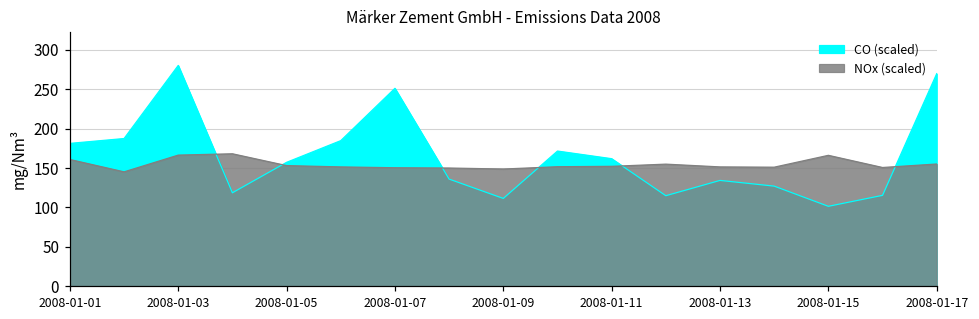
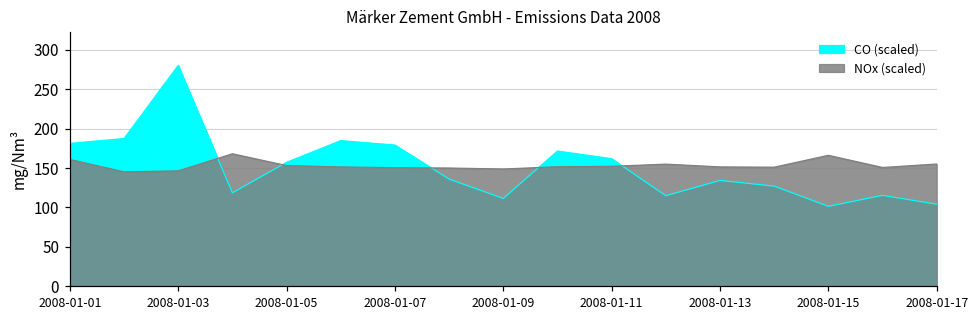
  {
    "CO (scaled)": {
      "2008-01-01": 180,
      "2008-01-03": 280,
      "2008-01-05": 160,
-     "2008-01-07": 250,
+     "2008-01-07": 180,
      "2008-01-09": 110,
      "2008-01-11": 160,
      "2008-01-13": 130,
      "2008-01-15": 100,
-     "2008-01-17": 270
+     "2008-01-17": 100
    },
    "NOx (scaled)": {
      "2008-01-01": 160,
-     "2008-01-03": 170,
+     "2008-01-03": 150,
      "2008-01-05": 150,
      "2008-01-07": 150,
      "2008-01-09": 150,
      "2008-01-11": 150,
      "2008-01-13": 150,
      "2008-01-15": 170,
      "2008-01-17": 160
    }
  }
